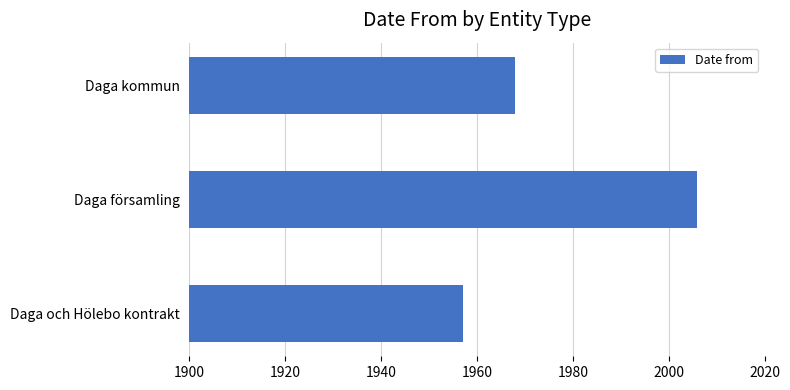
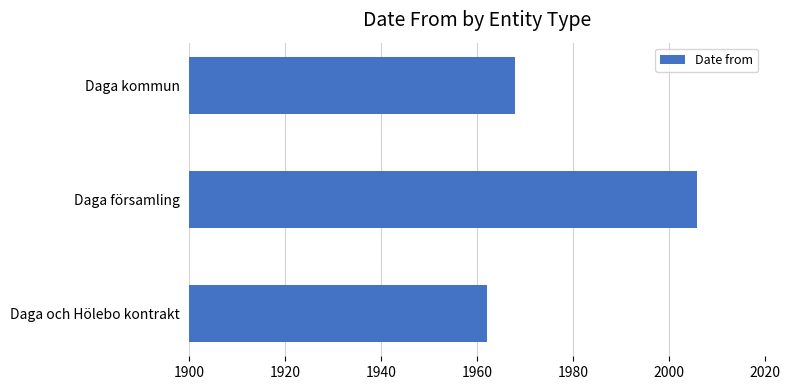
  {
    "Daga kommun": 1968,
    "Daga församling": 2006,
-   "Daga och Hölebo kontrakt": 1957
+   "Daga och Hölebo kontrakt": 1962
  }
